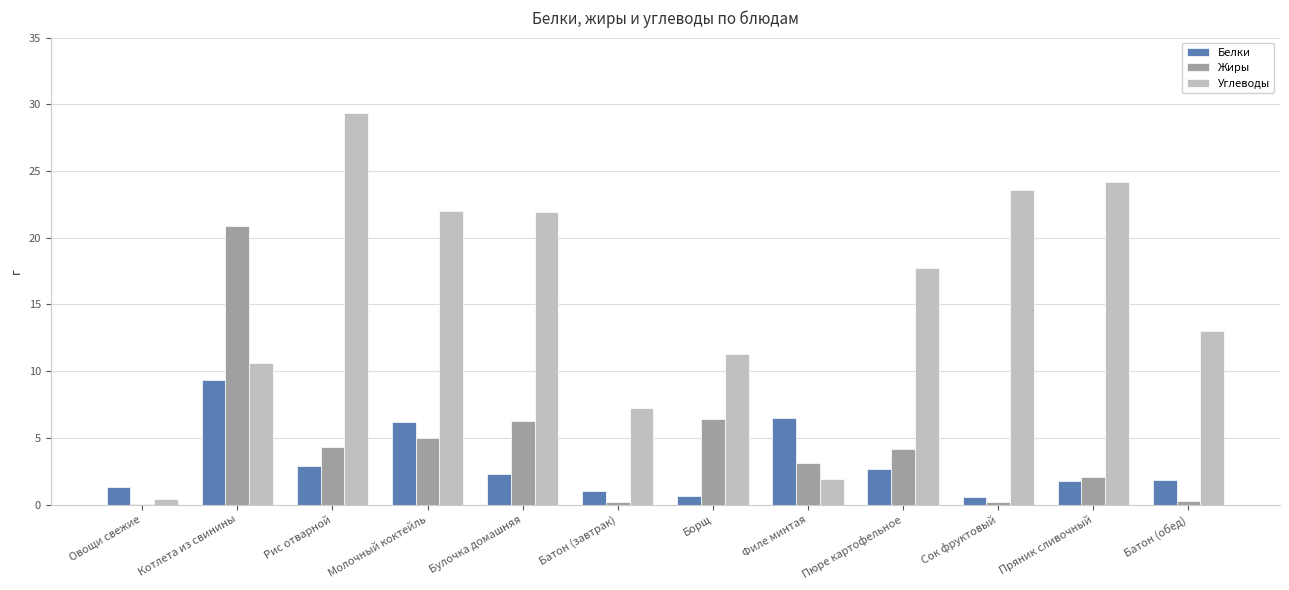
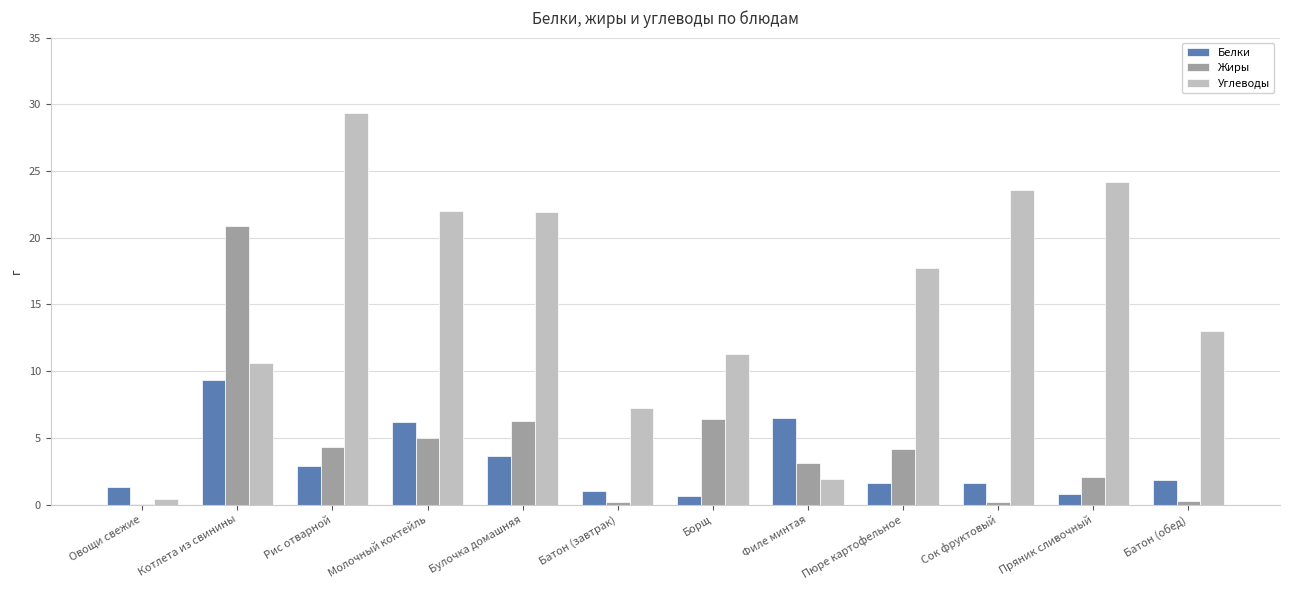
  {
    "Белки": {
      "Овощи свежие": 1.3,
      "Котлета из свинины": 9.4,
      "Рис отварной": 2.9,
      "Молочный коктейль": 6.2,
-     "Булочка домашняя": 2.3,
+     "Булочка домашняя": 3.6,
      "Батон (завтрак)": 1.0,
      "Борщ": 0.6,
      "Филе минтая": 6.5,
-     "Пюре картофельное": 2.7,
-     "Сок фруктовый": 0.6,
-     "Пряник сливочный": 1.8,
+     "Пюре картофельное": 1.6,
+     "Сок фруктовый": 1.6,
+     "Пряник сливочный": 0.8,
      "Батон (обед)": 1.8
    }
  }
